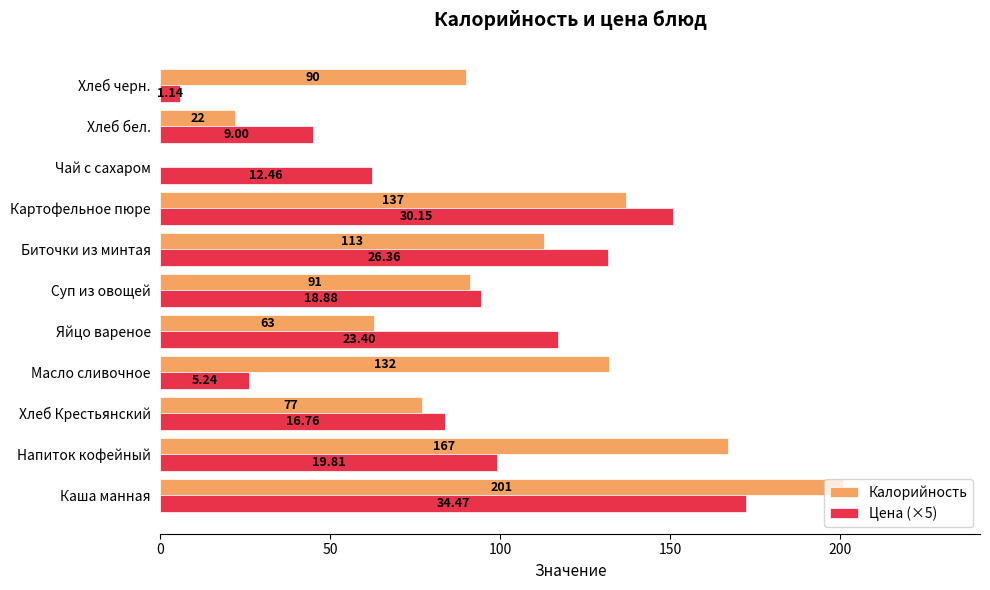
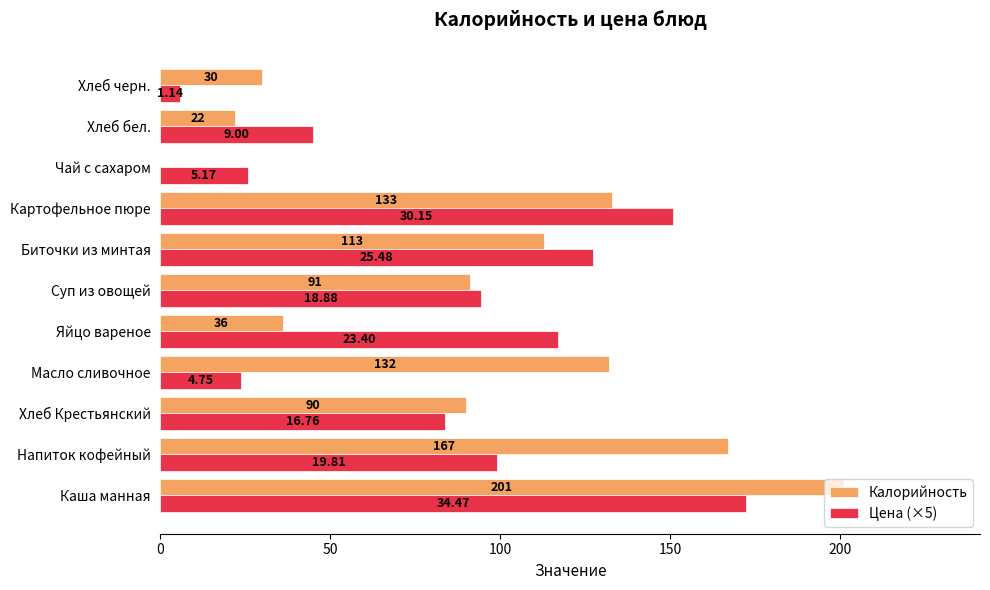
  {
    "Калорийность": {
-     "Хлеб черн.": 90,
+     "Хлеб черн.": 30,
      "Хлеб бел.": 22,
-     "Картофельное пюре": 137,
+     "Картофельное пюре": 133,
      "Биточки из минтая": 113,
      "Суп из овощей": 91,
-     "Яйцо вареное": 63,
+     "Яйцо вареное": 36,
      "Масло сливочное": 132,
-     "Хлеб Крестьянский": 77,
+     "Хлеб Крестьянский": 90,
      "Напиток кофейный": 167
    },
    "Цена (×5)": {
-     "Чай с сахаром": 12.46,
-     "Биточки из минтая": 26.36,
-     "Масло сливочное": 5.24
+     "Чай с сахаром": 5.17,
+     "Биточки из минтая": 25.48,
+     "Масло сливочное": 4.75
    }
  }
